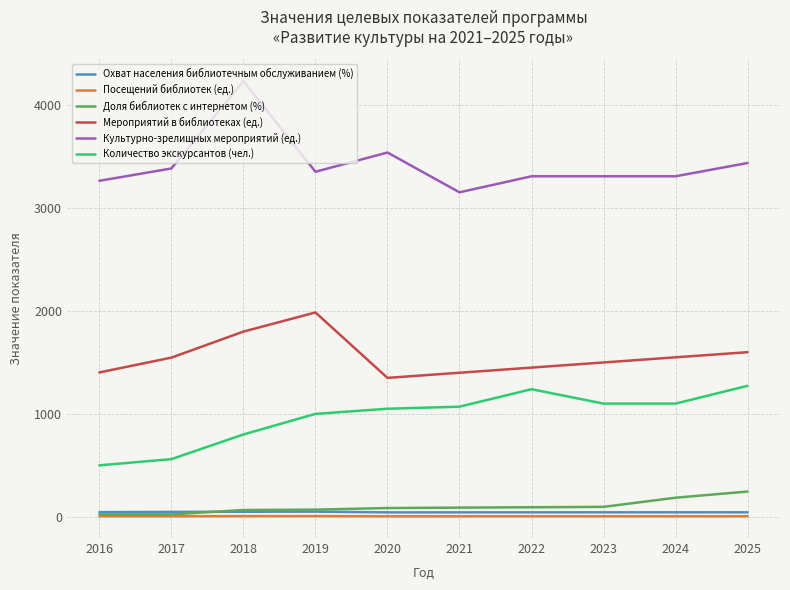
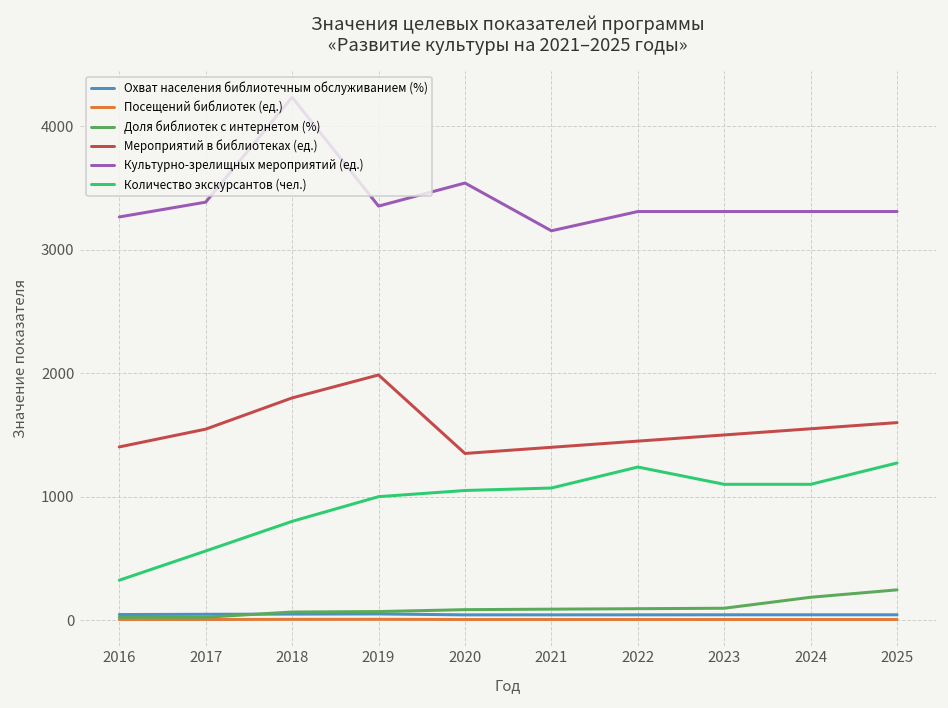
  {
    "Охват населения библиотечным обслуживанием (%)": {
      "2020": 40,
      "2021": 40,
      "2022": 40,
      "2023": 40,
      "2024": 40,
      "2025": 40
    },
    "Доля библиотек с интернетом (%)": {
      "2020": 80,
      "2021": 90,
      "2022": 90,
      "2023": 100,
      "2024": 190,
      "2025": 250
    },
    "Культурно-зрелищных мероприятий (ед.)": {
      "2016": 3270,
      "2017": 3390,
      "2019": 3350,
      "2020": 3540,
      "2021": 3150,
      "2022": 3310,
      "2023": 3310,
      "2024": 3310,
-     "2025": 3440
+     "2025": 3310
    },
    "Количество экскурсантов (чел.)": {
-     "2016": 500,
+     "2016": 320,
      "2017": 560,
      "2018": 800,
      "2019": 1000,
      "2020": 1050,
      "2021": 1070,
      "2022": 1240,
      "2023": 1100,
      "2024": 1100,
      "2025": 1270
    }
  }
